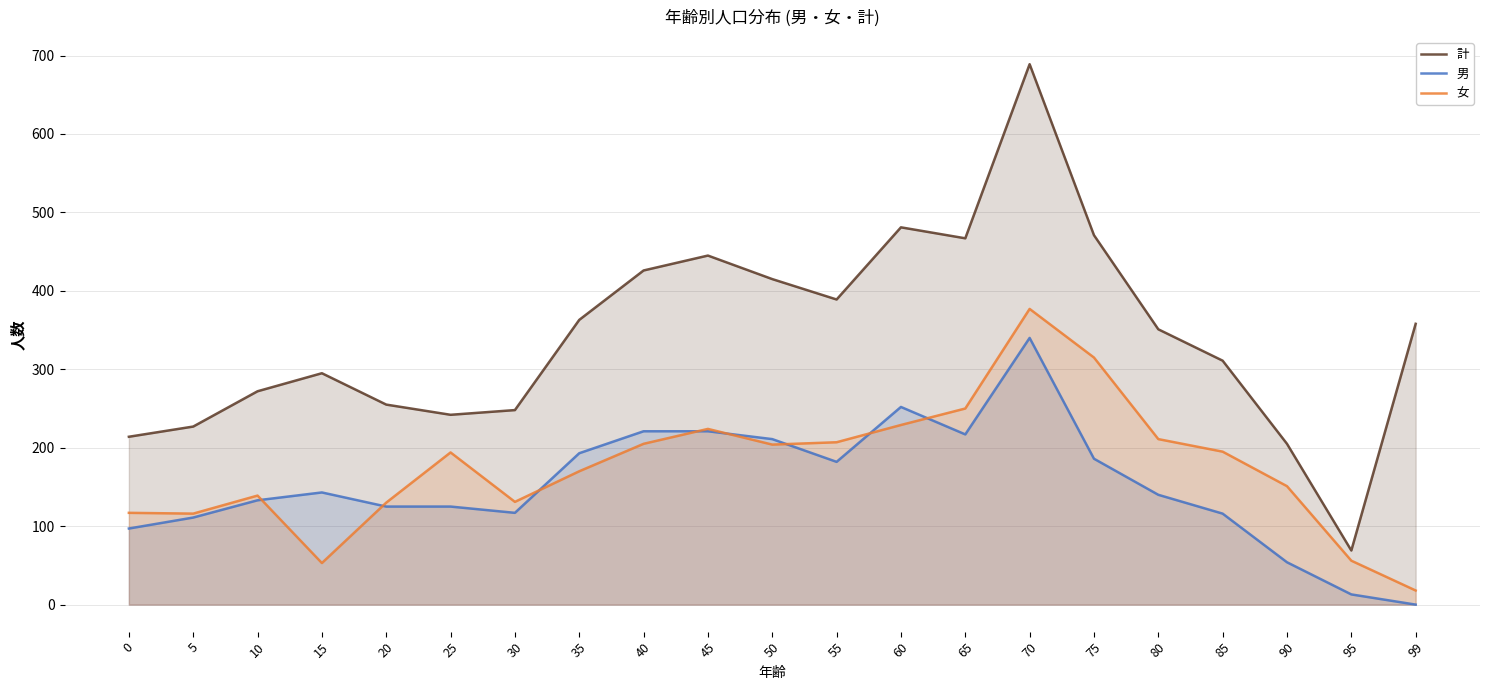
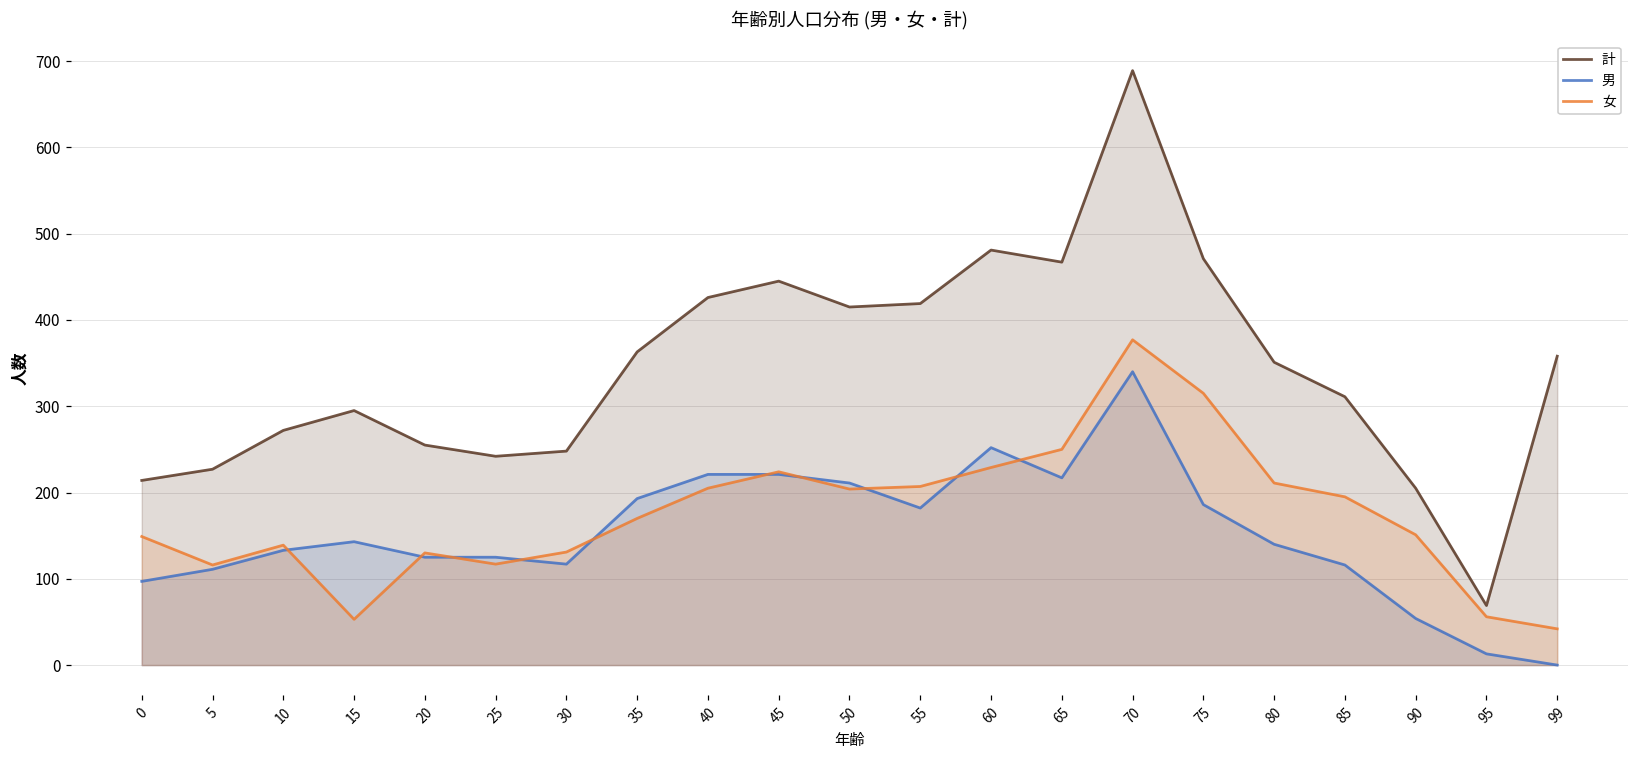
  {
    "計": {
      "0": 210,
      "5": 230,
      "10": 270,
      "15": 300,
      "20": 260,
      "25": 240,
      "30": 250,
      "35": 360,
      "40": 430,
      "45": 450,
      "50": 420,
-     "55": 390,
+     "55": 420,
      "60": 480,
      "65": 470,
      "70": 690,
      "75": 470,
      "80": 350,
      "85": 310,
      "90": 210,
      "95": 70,
      "99": 360
    },
    "男": {
      "0": 100,
      "5": 110,
      "10": 130,
      "15": 140,
      "20": 130,
      "25": 130,
      "30": 120,
      "35": 190,
      "40": 220,
      "50": 210,
      "55": 180,
      "60": 250,
      "65": 220,
      "70": 340,
      "75": 190,
      "80": 140,
      "85": 120,
      "90": 50,
      "95": 10,
      "99": 0
    },
    "女": {
-     "0": 120,
+     "0": 150,
      "5": 120,
      "10": 140,
      "15": 50,
      "20": 130,
-     "25": 190,
+     "25": 120,
      "30": 130,
      "35": 170,
      "40": 210,
      "50": 200,
      "55": 210,
      "60": 230,
      "65": 250,
      "70": 380,
      "75": 320,
      "80": 210,
      "85": 200,
      "90": 150,
      "95": 60,
-     "99": 20
+     "99": 40
    }
  }
